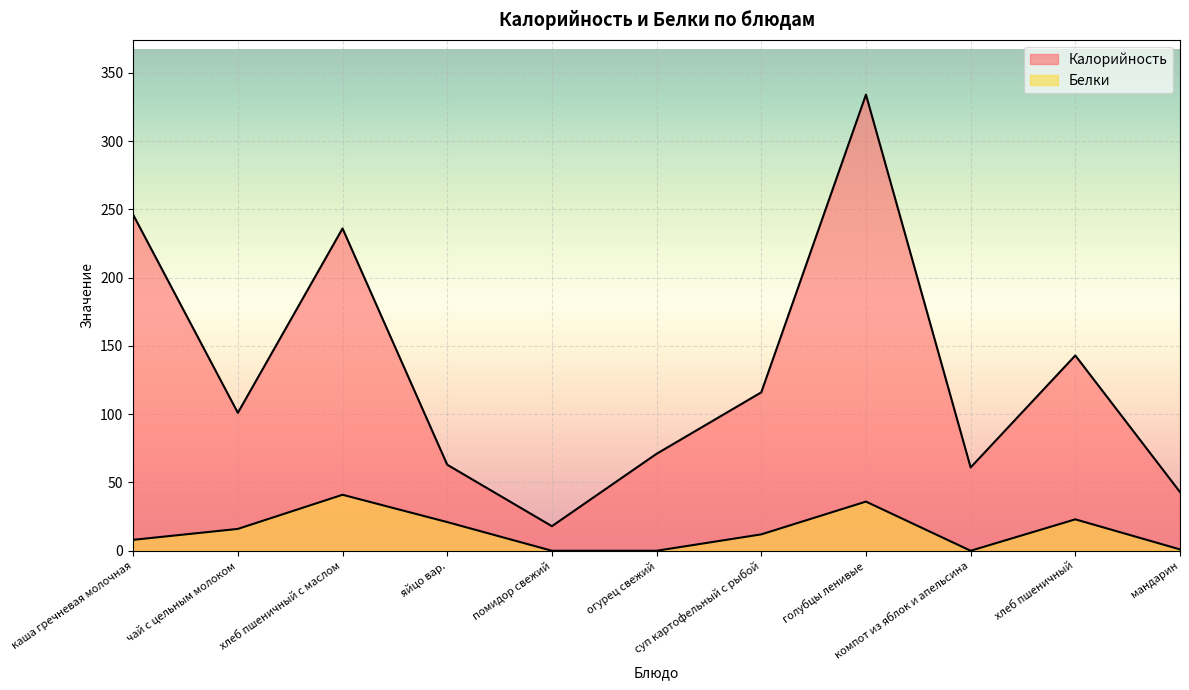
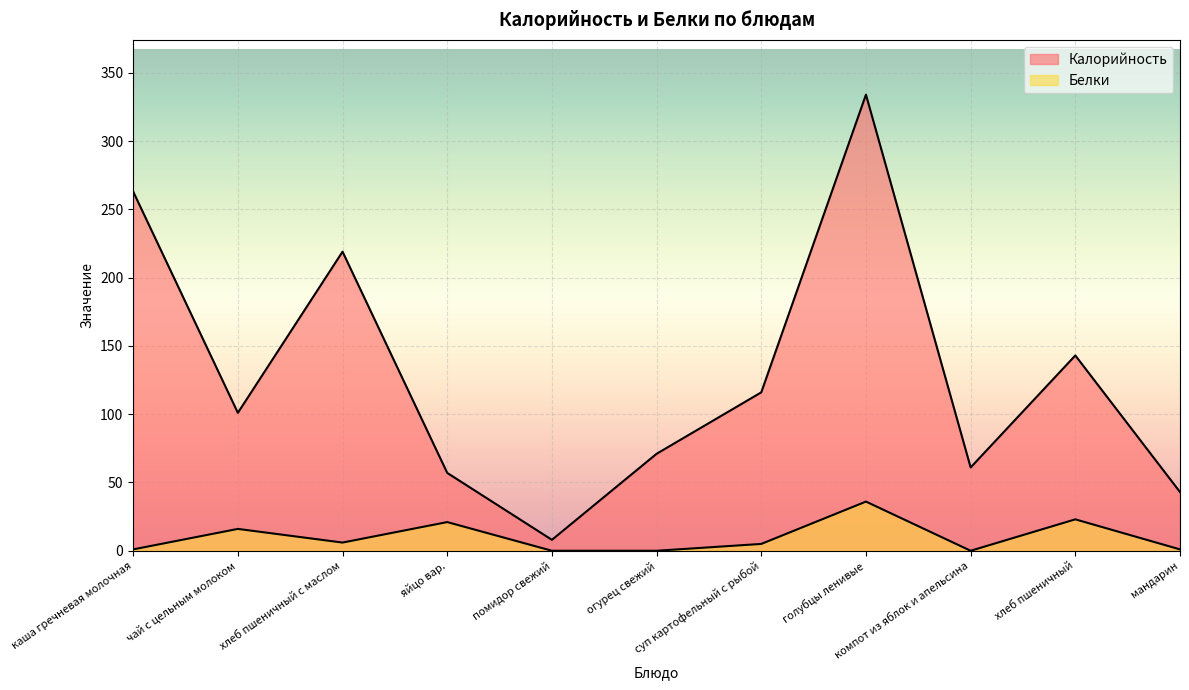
  {
    "Калорийность": {
-     "каша гречневая молочная": 246,
+     "каша гречневая молочная": 263,
      "чай с цельным молоком": 101,
-     "хлеб пшеничный с маслом": 236,
-     "яйцо вар.": 63,
-     "помидор свежий": 18,
+     "хлеб пшеничный с маслом": 219,
+     "яйцо вар.": 57,
+     "помидор свежий": 8,
      "огурец свежий": 71,
      "суп картофельный с рыбой": 116,
      "голубцы ленивые": 334,
      "компот из яблок и апельсина": 61,
      "хлеб пшеничный": 143,
      "мандарин": 43
    },
    "Белки": {
-     "каша гречневая молочная": 8,
+     "каша гречневая молочная": 1,
      "чай с цельным молоком": 16,
-     "хлеб пшеничный с маслом": 41,
+     "хлеб пшеничный с маслом": 6,
      "яйцо вар.": 21,
      "помидор свежий": 0,
      "огурец свежий": 0,
-     "суп картофельный с рыбой": 12,
+     "суп картофельный с рыбой": 5,
      "голубцы ленивые": 36,
      "компот из яблок и апельсина": 0,
      "хлеб пшеничный": 23,
      "мандарин": 1
    }
  }
